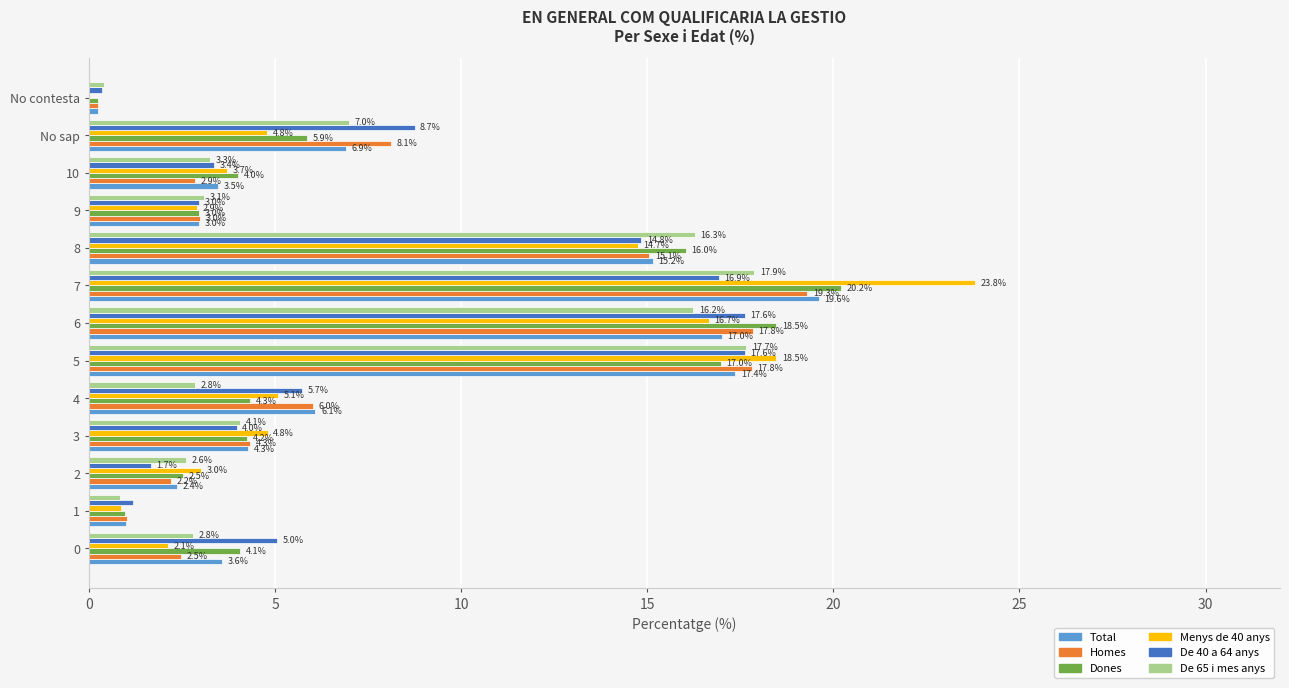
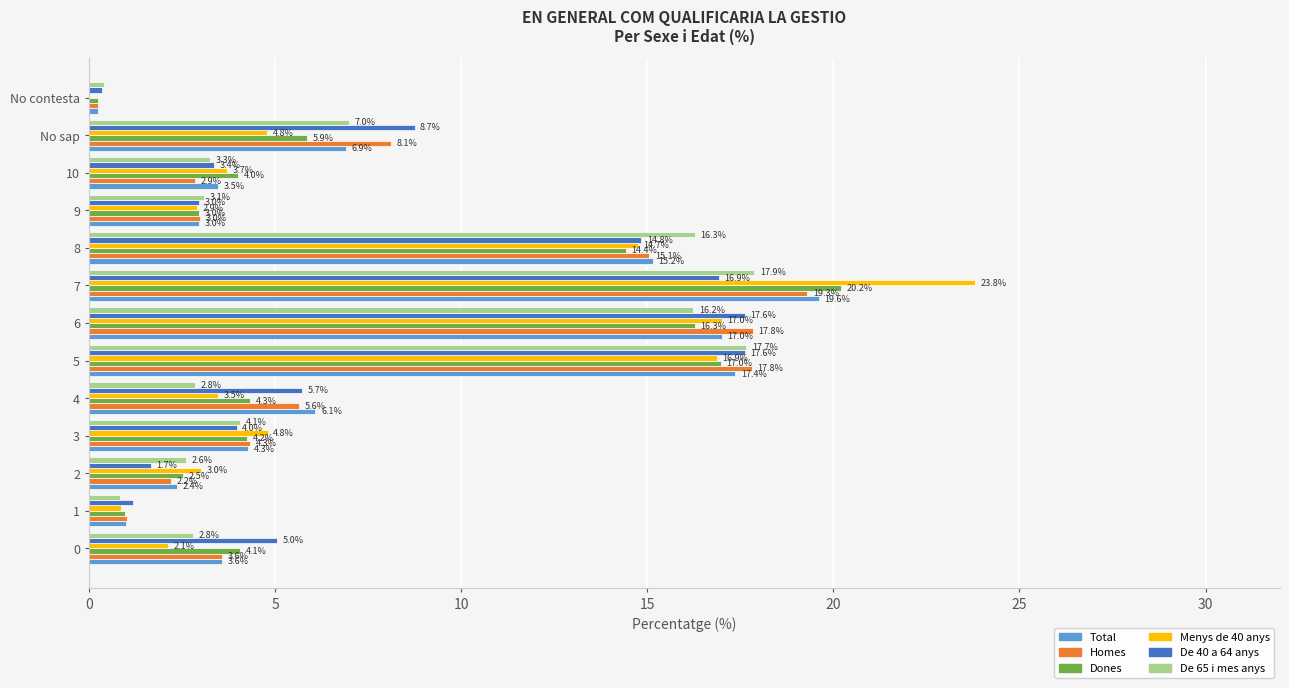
  {
    "Homes": {
      "No sap": "8.1%",
      "10": "2.9%",
      "6": "17.8%",
-     "4": "6.0%",
-     "0": "2.5%"
+     "4": "5.6%",
+     "0": "3.6%"
    },
    "Dones": {
      "No sap": "5.9%",
-     "8": "16.0%",
+     "8": "14.4%",
      "7": "20.2%",
-     "6": "18.5%",
+     "6": "16.3%",
      "4": "4.3%",
      "0": "4.1%"
    },
    "Menys de 40 anys": {
      "No sap": "4.8%",
      "7": "23.8%",
-     "6": "16.7%",
-     "5": "18.5%",
-     "4": "5.1%",
+     "6": "17.0%",
+     "5": "16.9%",
+     "4": "3.5%",
      "3": "4.8%",
      "2": "3.0%",
      "0": "2.1%"
    },
    "De 65 i mes anys": {
      "No sap": "7.0%",
      "8": "16.3%",
      "7": "17.9%",
      "6": "16.2%",
      "4": "2.8%",
      "2": "2.6%",
      "0": "2.8%"
    }
  }
